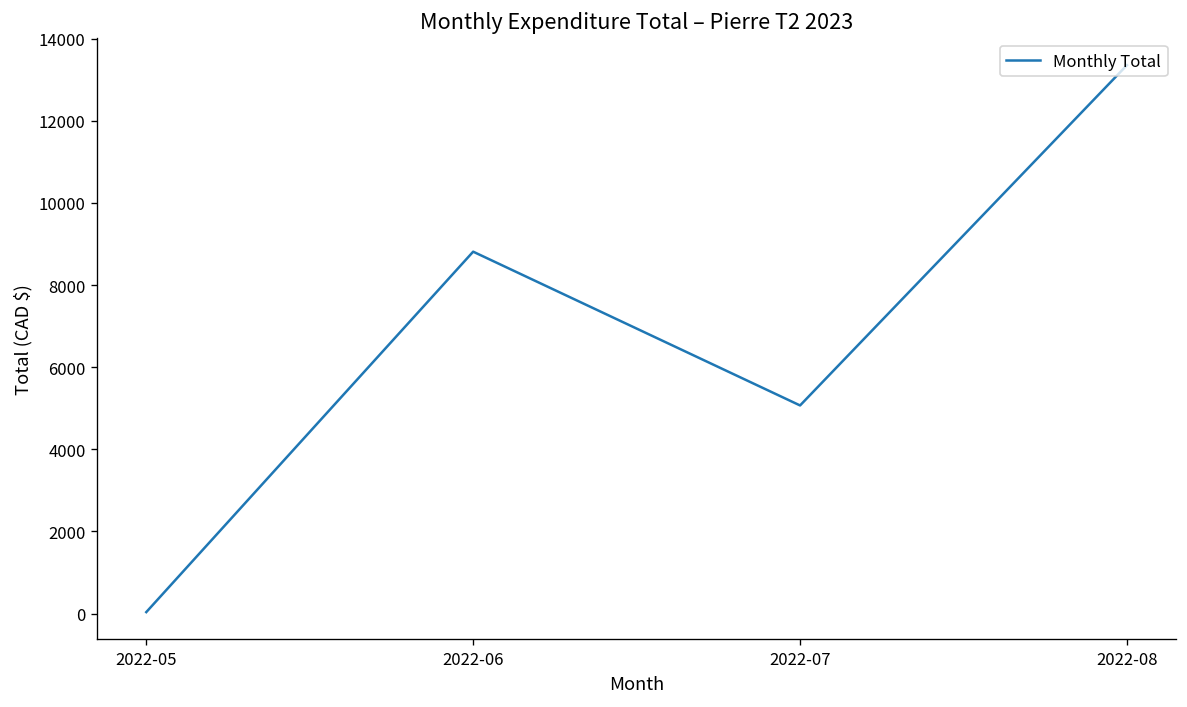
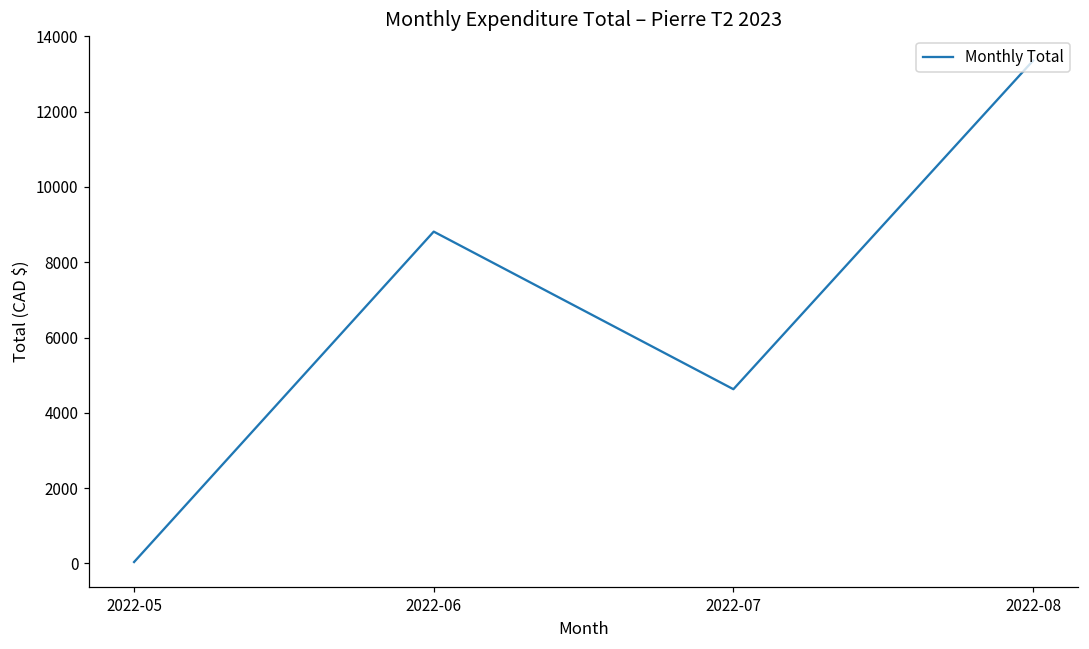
  {
    "2022-05": 0,
    "2022-06": 8800,
-   "2022-07": 5100
+   "2022-07": 4600
  }
